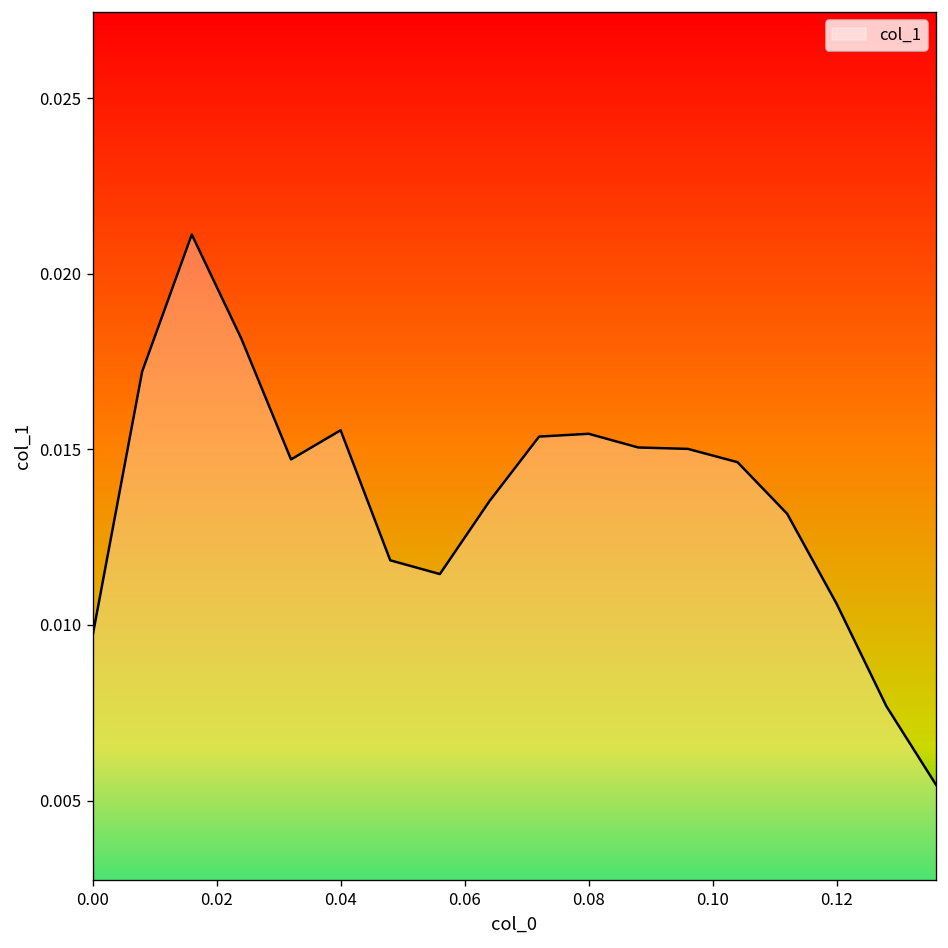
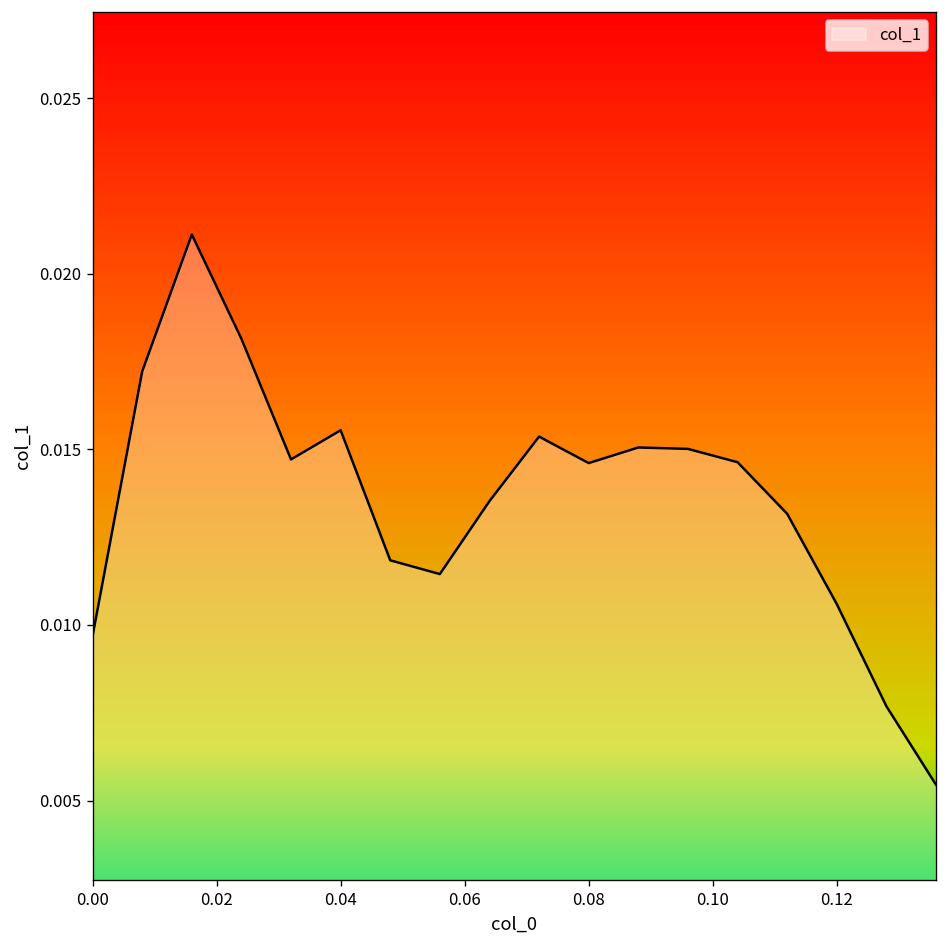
  {
    "0.00": 0.0097,
    "0.04": 0.0155,
-   "0.08": 0.0154,
+   "0.08": 0.0146,
    "0.12": 0.0106
  }
